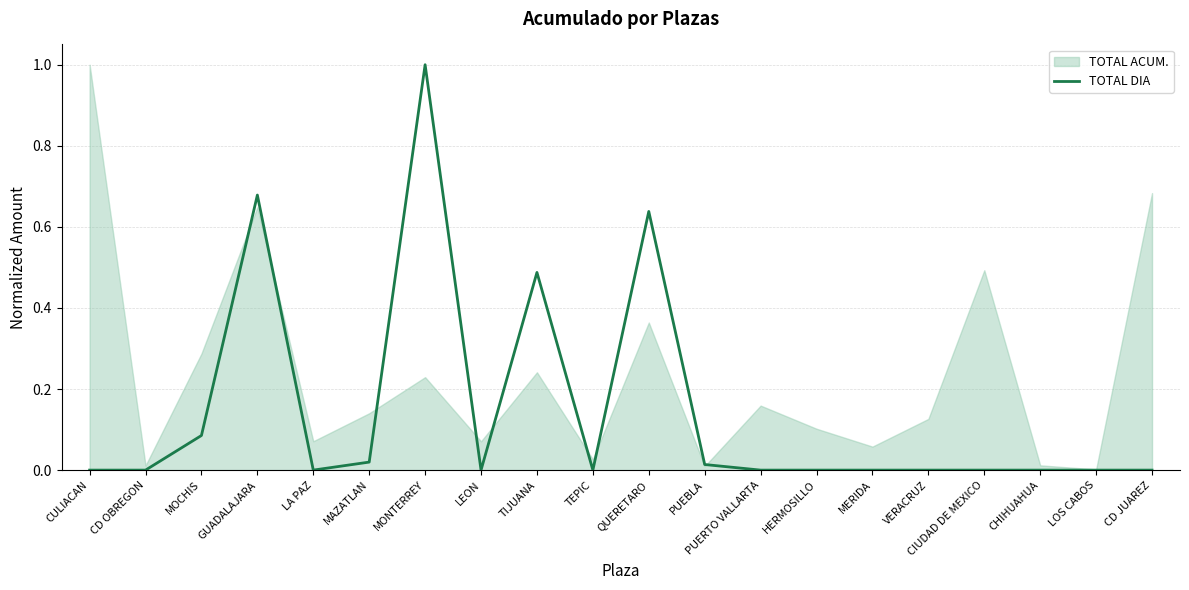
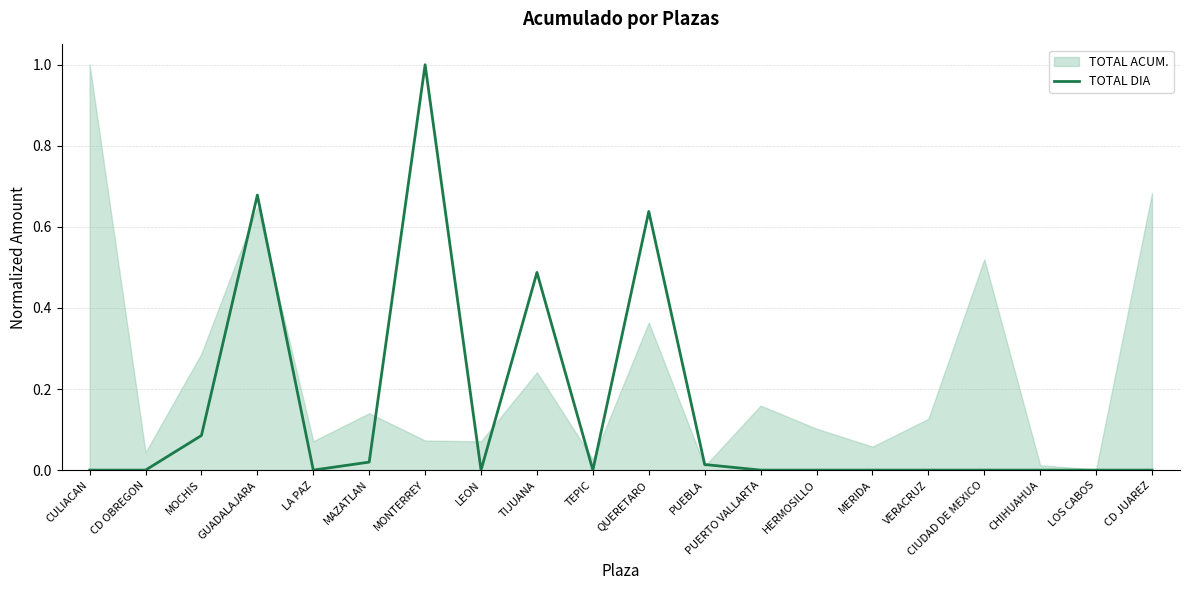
  {
    "TOTAL DIA": {
      "CULIACAN": 0.00,
      "CD OBREGON": 0.00,
      "MOCHIS": 0.09,
      "GUADALAJARA": 0.68,
      "LA PAZ": 0.00,
      "MAZATLAN": 0.02,
      "MONTERREY": 1.00,
      "LEON": 0.00,
      "TIJUANA": 0.49,
      "TEPIC": 0.00,
      "QUERETARO": 0.64,
      "PUERTO VALLARTA": 0.00,
      "HERMOSILLO": 0.00,
      "MERIDA": 0.00,
      "VERACRUZ": 0.00,
      "CIUDAD DE MEXICO": 0.00,
      "CHIHUAHUA": 0.00,
      "CD JUAREZ": 0.00
    },
    "TOTAL ACUM.": {
      "CULIACAN": 1.00,
-     "CD OBREGON": 0.01,
+     "CD OBREGON": 0.04,
      "MOCHIS": 0.29,
      "GUADALAJARA": 0.65,
      "LA PAZ": 0.07,
      "MAZATLAN": 0.14,
-     "MONTERREY": 0.23,
+     "MONTERREY": 0.07,
      "LEON": 0.07,
      "TIJUANA": 0.24,
      "TEPIC": 0.03,
      "QUERETARO": 0.36,
      "PUERTO VALLARTA": 0.16,
      "HERMOSILLO": 0.10,
      "MERIDA": 0.06,
      "VERACRUZ": 0.13,
-     "CIUDAD DE MEXICO": 0.49,
+     "CIUDAD DE MEXICO": 0.52,
      "CHIHUAHUA": 0.01,
      "CD JUAREZ": 0.68
    }
  }
